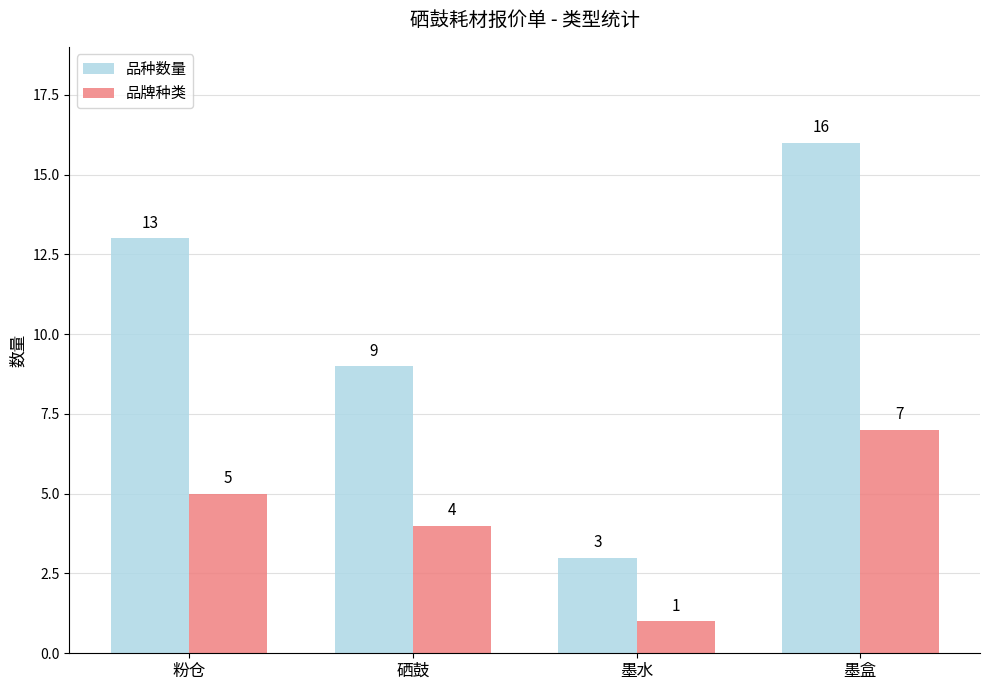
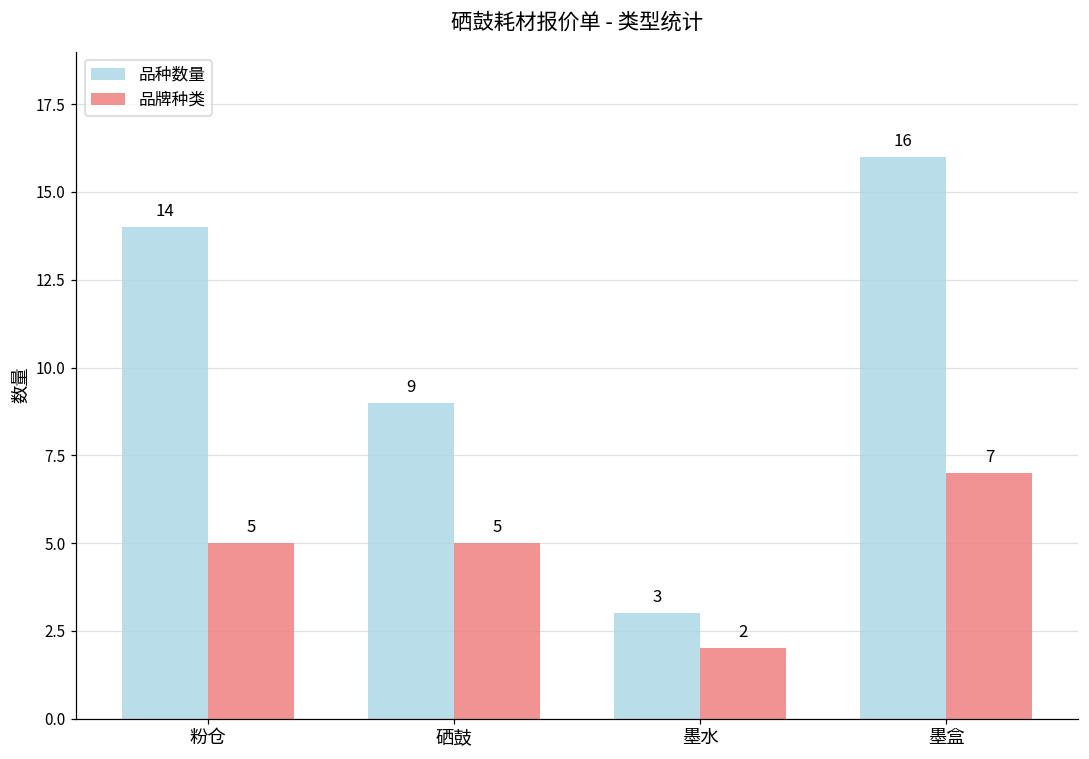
  {
    "品种数量": {
-     "粉仓": 13,
+     "粉仓": 14,
      "硒鼓": 9,
      "墨水": 3,
      "墨盒": 16
    },
    "品牌种类": {
      "粉仓": 5,
-     "硒鼓": 4,
-     "墨水": 1,
+     "硒鼓": 5,
+     "墨水": 2,
      "墨盒": 7
    }
  }
